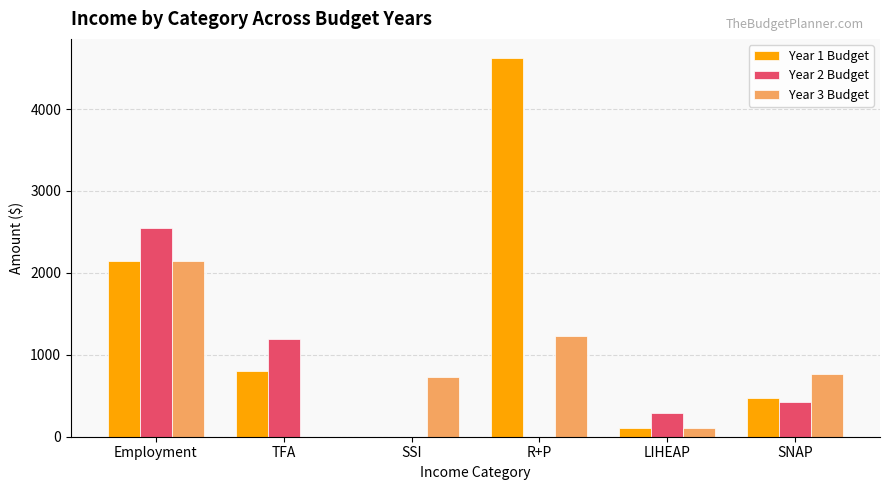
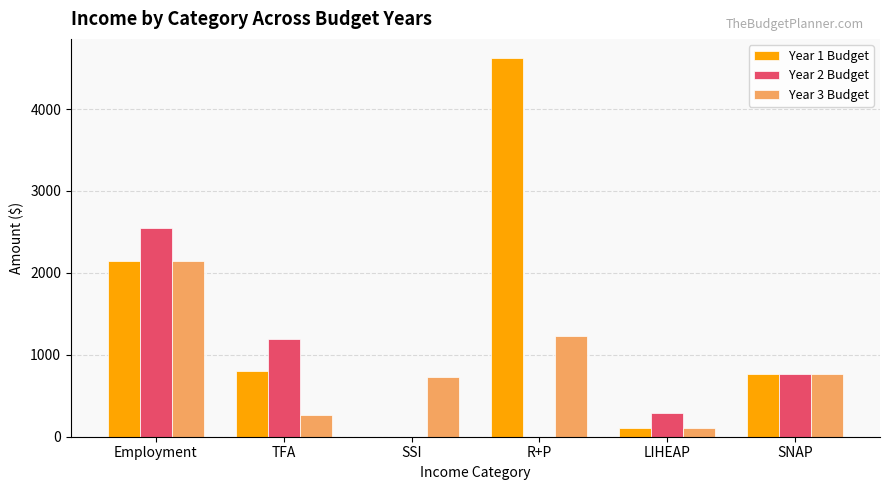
  {
    "Year 1 Budget": {
      "Employment": 2200,
      "TFA": 800,
      "SSI": 0,
      "R+P": 4600,
      "LIHEAP": 100,
-     "SNAP": 500
+     "SNAP": 800
    },
    "Year 2 Budget": {
      "Employment": 2500,
      "TFA": 1200,
      "SSI": 0,
      "R+P": 0,
      "LIHEAP": 300,
-     "SNAP": 400
+     "SNAP": 800
    },
    "Year 3 Budget": {
      "Employment": 2200,
-     "TFA": 0,
+     "TFA": 300,
      "SSI": 700,
      "R+P": 1200,
      "LIHEAP": 100,
      "SNAP": 800
    }
  }
